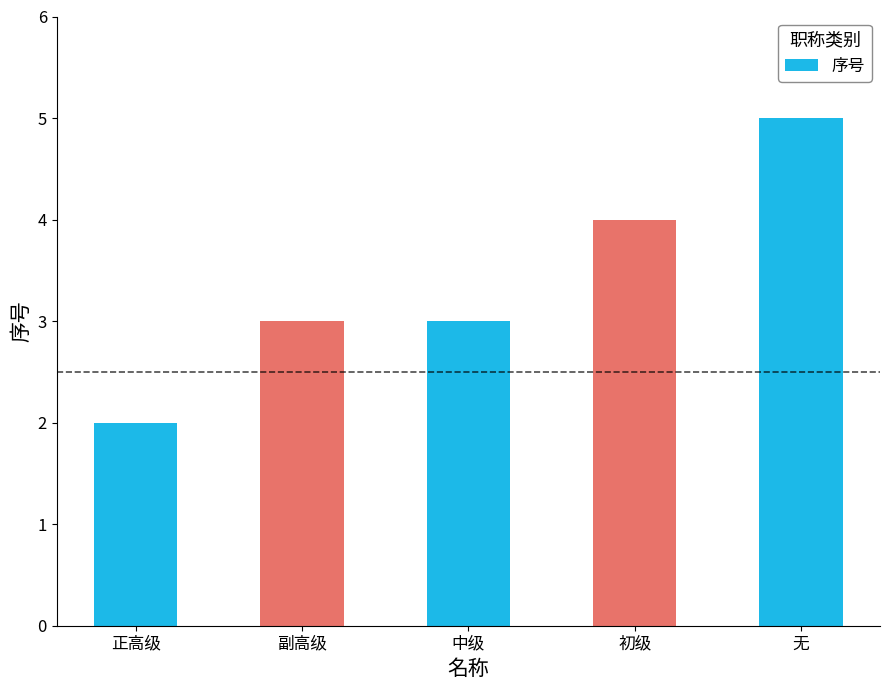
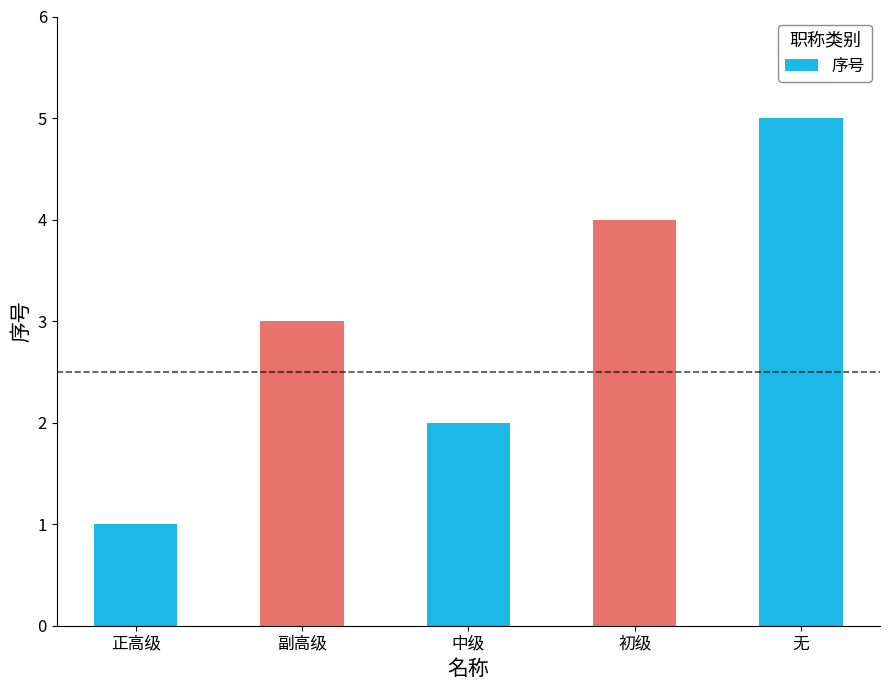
  {
-   "正高级": 2,
+   "正高级": 1,
    "副高级": 3,
-   "中级": 3,
+   "中级": 2,
    "初级": 4,
    "无": 5
  }
